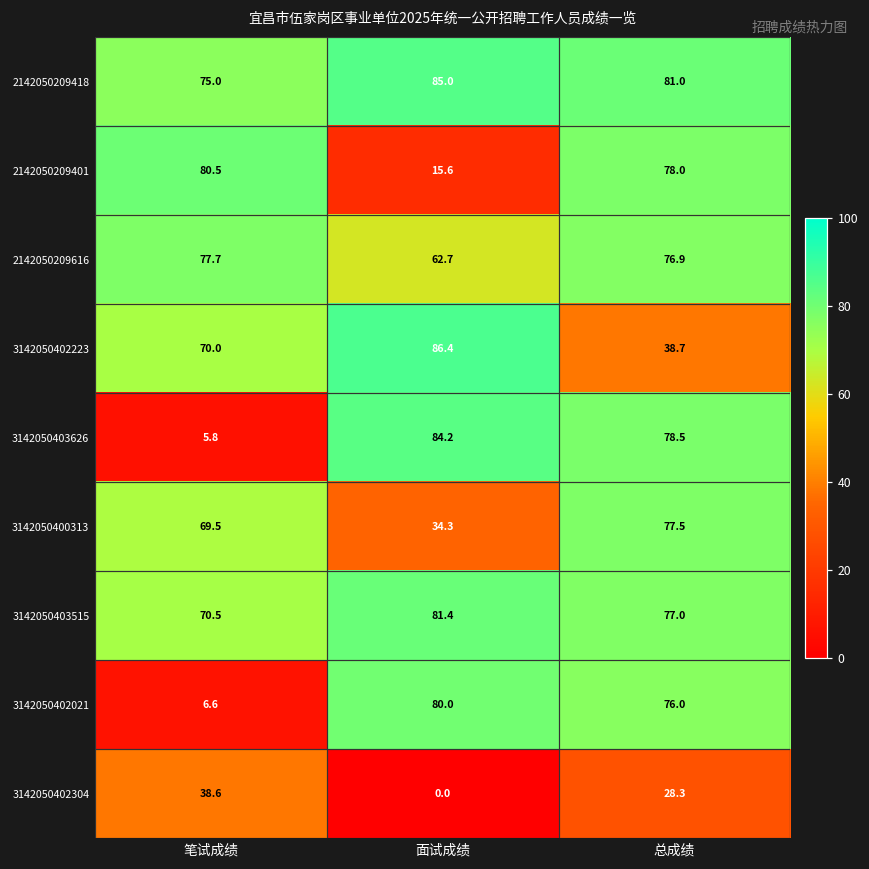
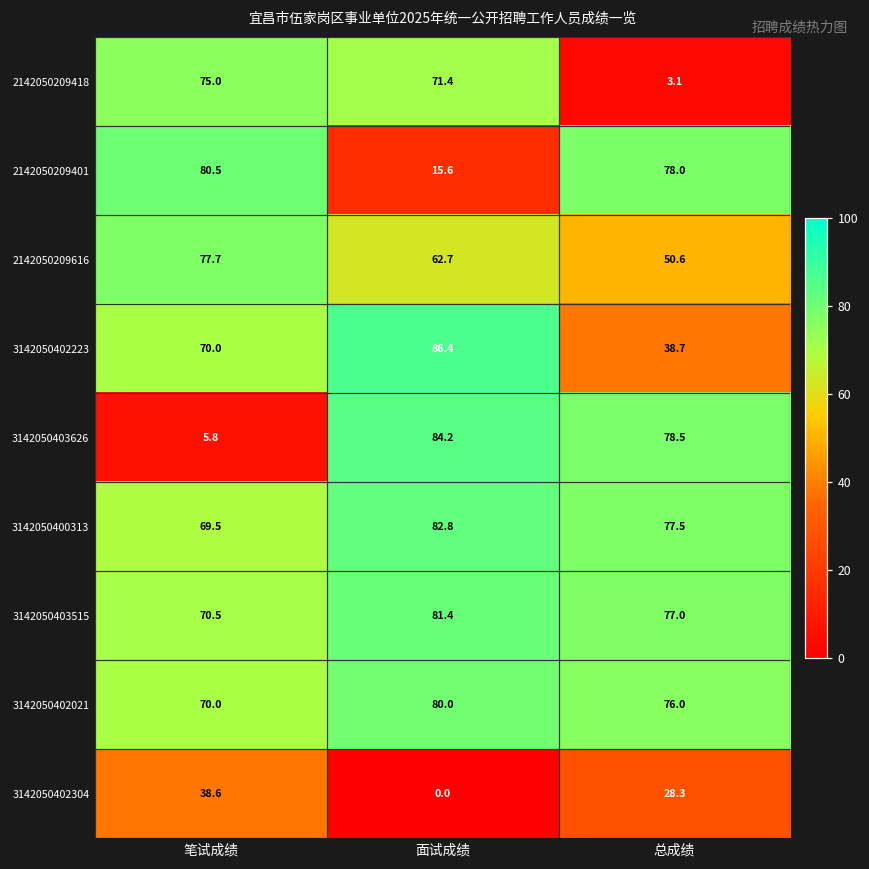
  {
    "2142050209418": {
      "笔试成绩": 75.0,
-     "面试成绩": 85.0,
-     "总成绩": 81.0
+     "面试成绩": 71.4,
+     "总成绩": 3.1
    },
    "2142050209401": {
      "笔试成绩": 80.5,
      "面试成绩": 15.6,
      "总成绩": 78.0
    },
    "2142050209616": {
      "笔试成绩": 77.7,
      "面试成绩": 62.7,
-     "总成绩": 76.9
+     "总成绩": 50.6
    },
    "3142050402223": {
      "笔试成绩": 70.0,
      "面试成绩": 86.4,
      "总成绩": 38.7
    },
    "3142050403626": {
      "笔试成绩": 5.8,
      "面试成绩": 84.2,
      "总成绩": 78.5
    },
    "3142050400313": {
      "笔试成绩": 69.5,
-     "面试成绩": 34.3,
+     "面试成绩": 82.8,
      "总成绩": 77.5
    },
    "3142050403515": {
      "笔试成绩": 70.5,
      "面试成绩": 81.4,
      "总成绩": 77.0
    },
    "3142050402021": {
-     "笔试成绩": 6.6,
+     "笔试成绩": 70.0,
      "面试成绩": 80.0,
      "总成绩": 76.0
    },
    "3142050402304": {
      "笔试成绩": 38.6,
      "面试成绩": 0.0,
      "总成绩": 28.3
    }
  }
